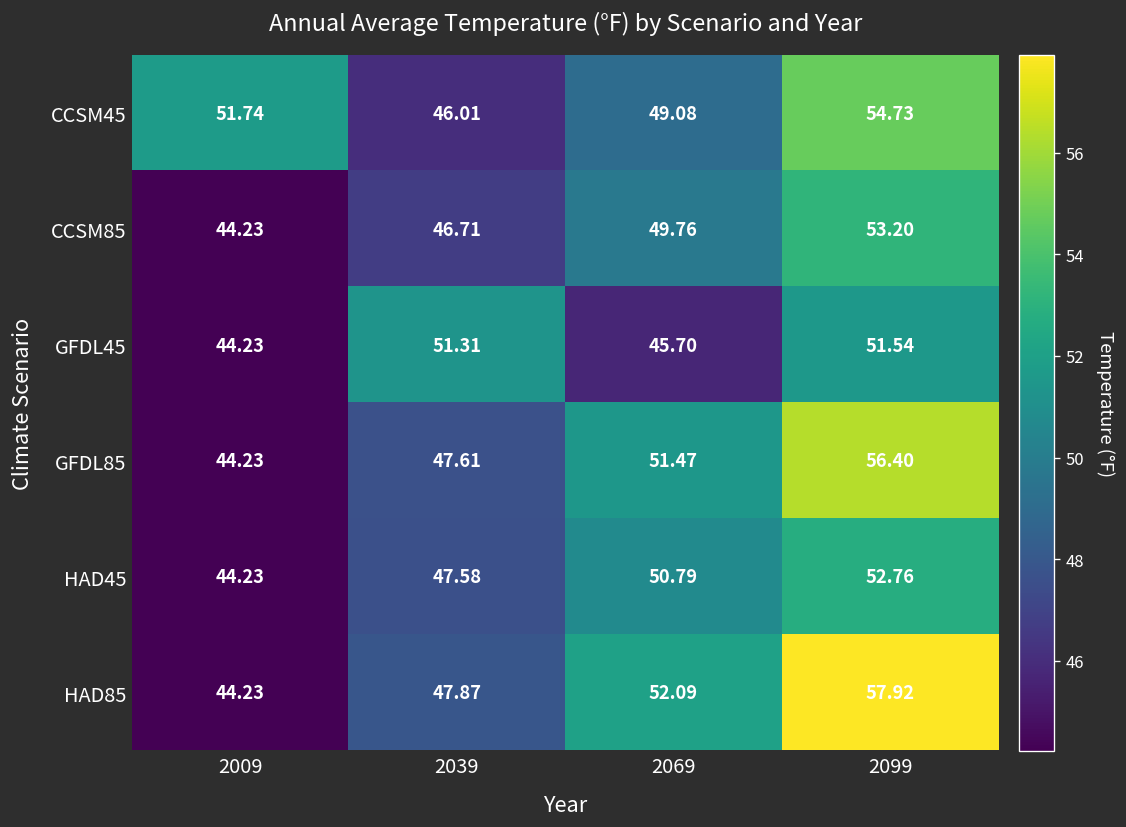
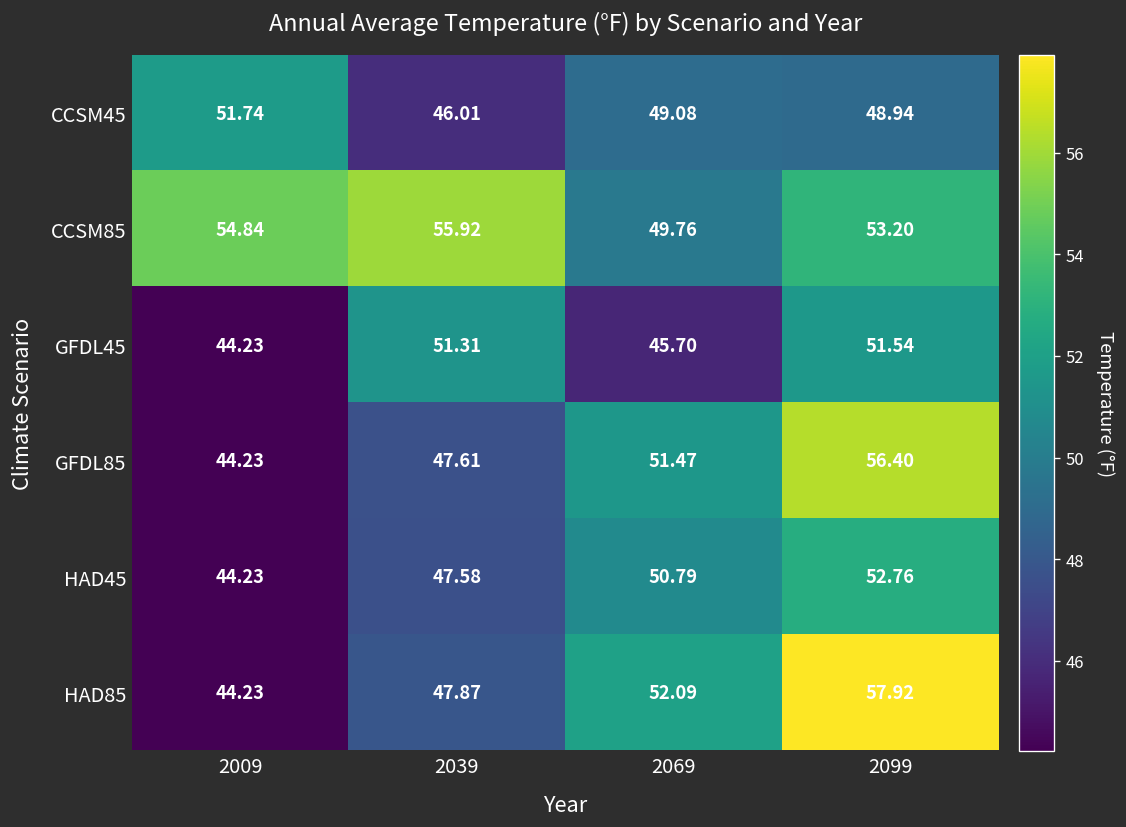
  {
    "CCSM45": {
      "2009": 51.74,
      "2039": 46.01,
      "2069": 49.08,
-     "2099": 54.73
+     "2099": 48.94
    },
    "CCSM85": {
-     "2009": 44.23,
-     "2039": 46.71,
+     "2009": 54.84,
+     "2039": 55.92,
      "2069": 49.76,
      "2099": 53.20
    },
    "GFDL45": {
      "2009": 44.23,
      "2039": 51.31,
      "2069": 45.70,
      "2099": 51.54
    },
    "GFDL85": {
      "2009": 44.23,
      "2039": 47.61,
      "2069": 51.47,
      "2099": 56.40
    },
    "HAD45": {
      "2009": 44.23,
      "2039": 47.58,
      "2069": 50.79,
      "2099": 52.76
    },
    "HAD85": {
      "2009": 44.23,
      "2039": 47.87,
      "2069": 52.09,
      "2099": 57.92
    }
  }
